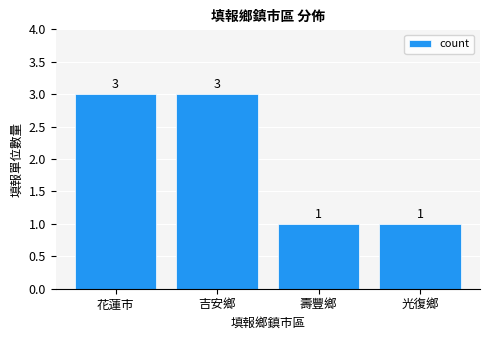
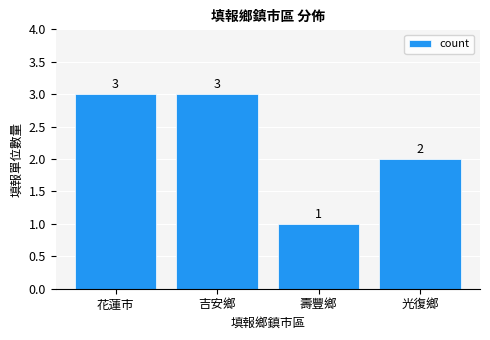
  {
    "花蓮市": 3,
    "吉安鄉": 3,
    "壽豐鄉": 1,
-   "光復鄉": 1
+   "光復鄉": 2
  }
